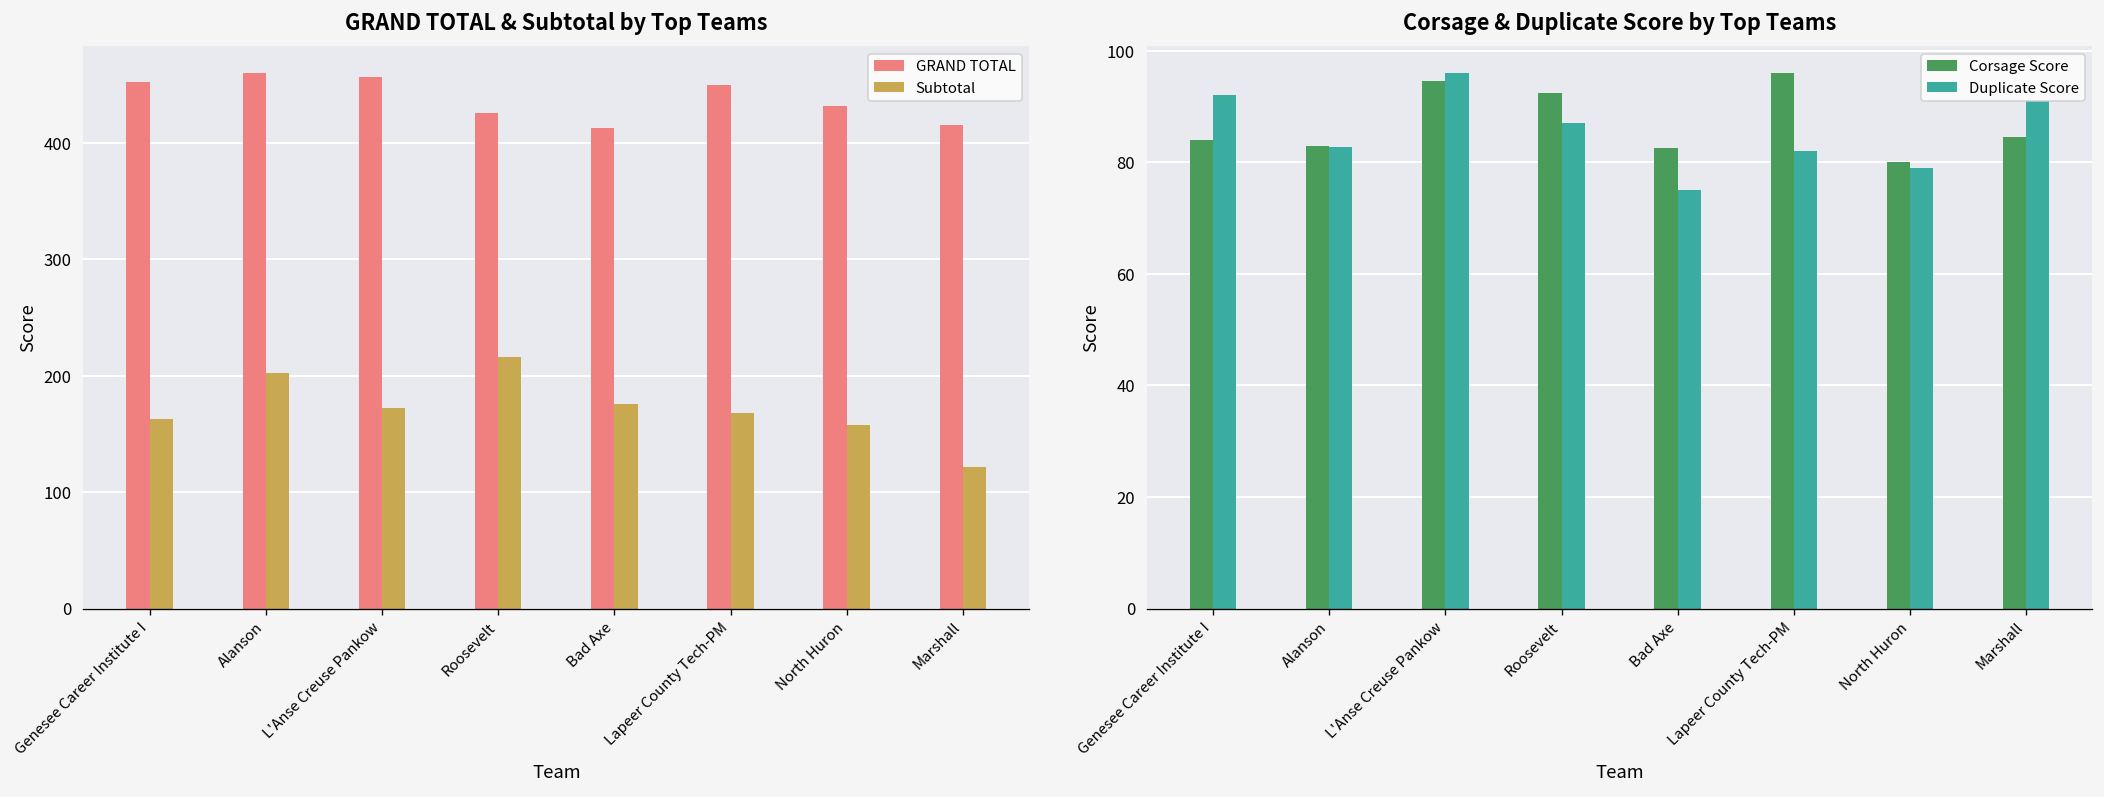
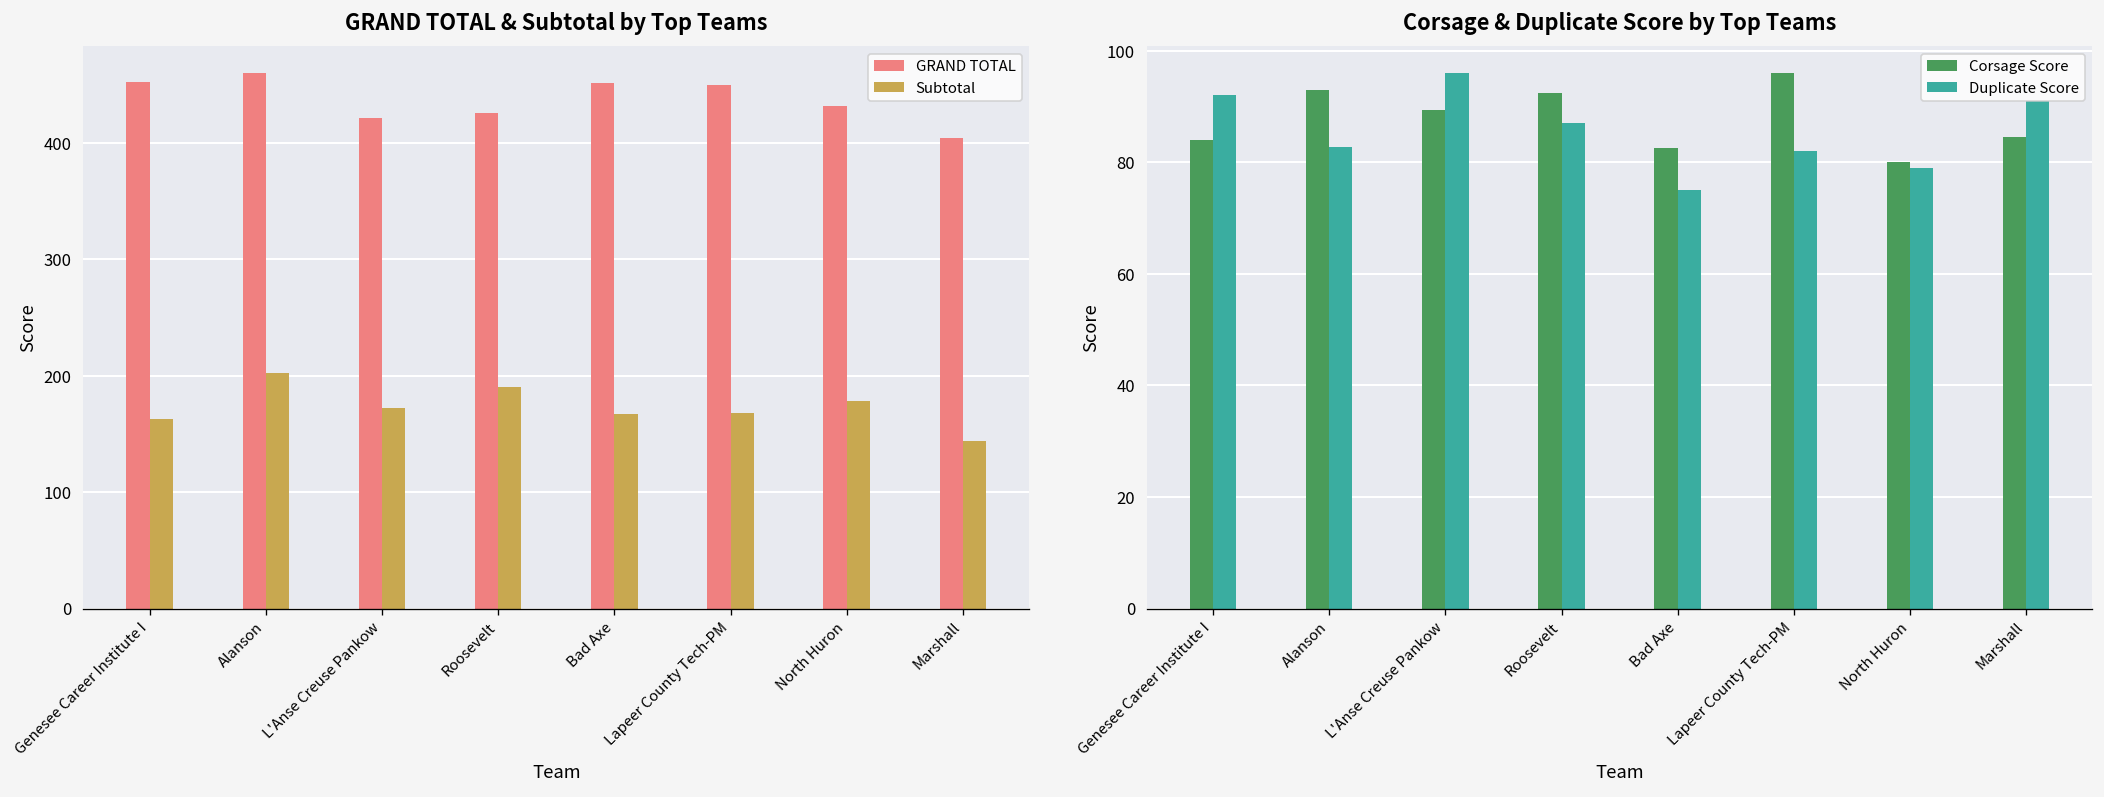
  {
    "GRAND TOTAL & Subtotal by Top Teams": {
      "GRAND TOTAL": {
        "Genesee Career Institute I": 450,
        "Alanson": 460,
-       "L'Anse Creuse Pankow": 460,
+       "L'Anse Creuse Pankow": 420,
        "Roosevelt": 430,
-       "Bad Axe": 410,
+       "Bad Axe": 450,
        "Lapeer County Tech-PM": 450,
        "North Huron": 430,
-       "Marshall": 420
+       "Marshall": 400
      },
      "Subtotal": {
        "Genesee Career Institute I": 160,
        "Alanson": 200,
        "L'Anse Creuse Pankow": 170,
-       "Roosevelt": 220,
-       "Bad Axe": 180,
+       "Roosevelt": 190,
+       "Bad Axe": 170,
        "Lapeer County Tech-PM": 170,
-       "North Huron": 160,
-       "Marshall": 120
+       "North Huron": 180,
+       "Marshall": 140
      }
    },
    "Corsage & Duplicate Score by Top Teams": {
      "Corsage Score": {
        "Genesee Career Institute I": 84,
-       "Alanson": 83,
-       "L'Anse Creuse Pankow": 95,
+       "Alanson": 93,
+       "L'Anse Creuse Pankow": 89,
        "Roosevelt": 93,
        "Bad Axe": 83,
        "Lapeer County Tech-PM": 96,
        "North Huron": 80,
        "Marshall": 85
      },
      "Duplicate Score": {
        "Genesee Career Institute I": 92,
        "Alanson": 83,
        "L'Anse Creuse Pankow": 96,
        "Roosevelt": 87,
        "Bad Axe": 75,
        "Lapeer County Tech-PM": 82,
        "North Huron": 79
      }
    }
  }
